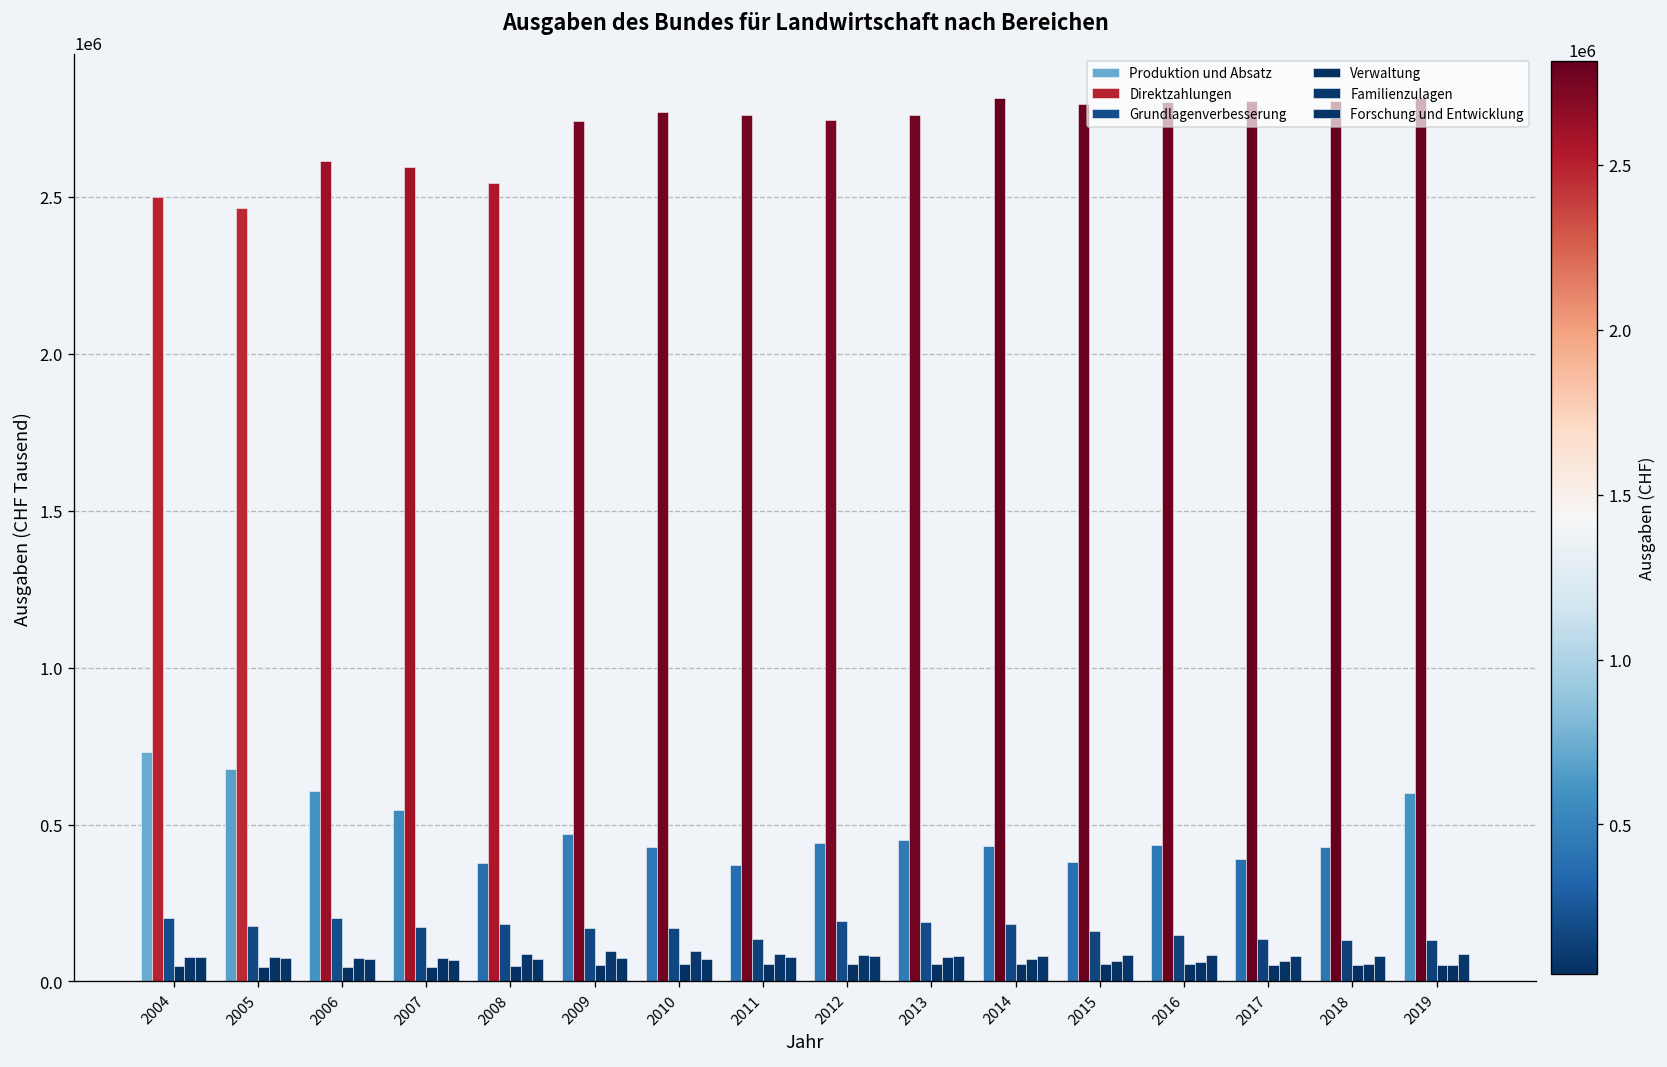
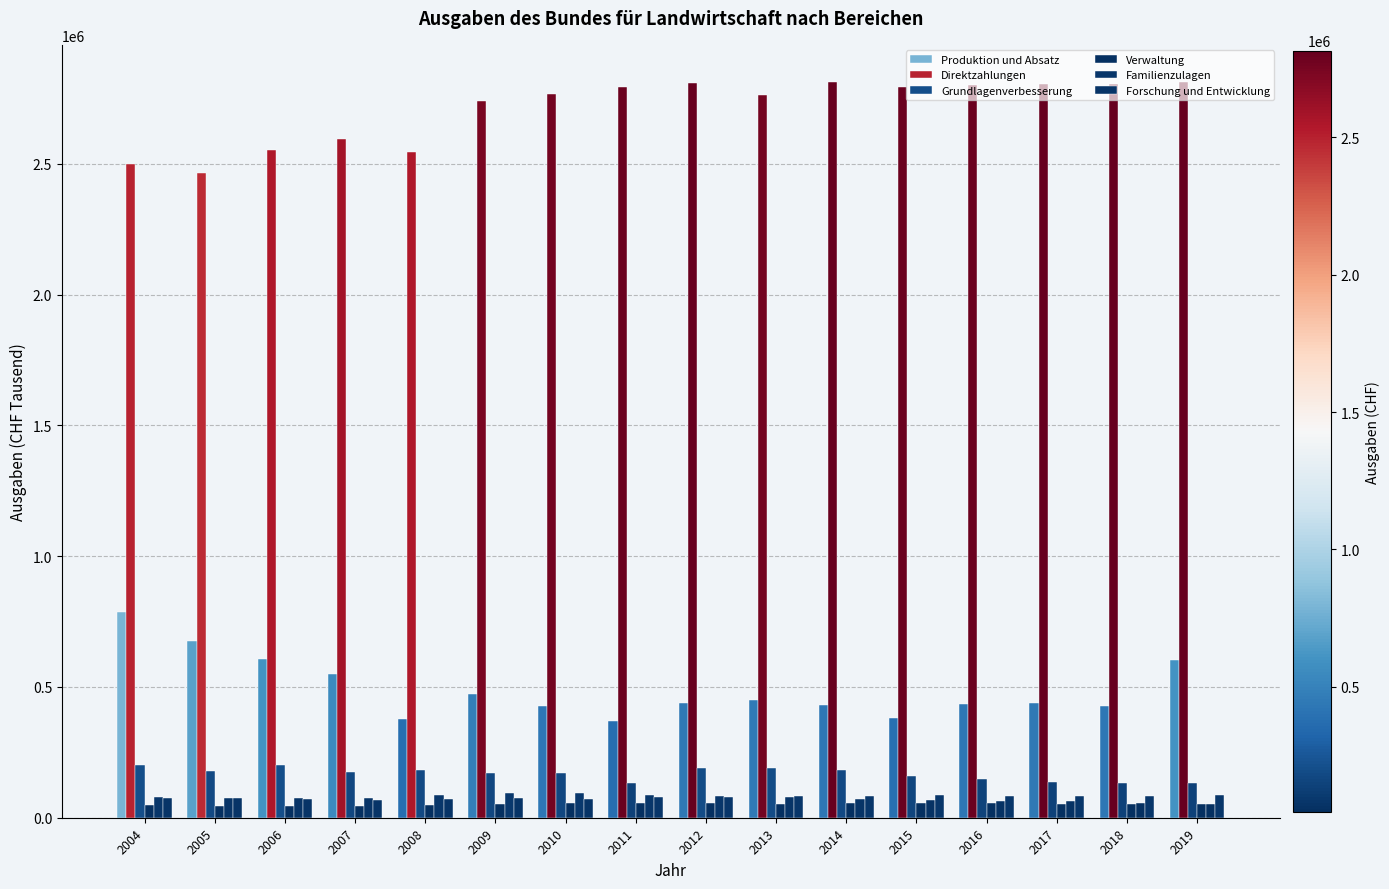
  {
    "Produktion und Absatz": {
-     "2004": 730000,
+     "2004": 790000,
      "2005": 680000,
      "2006": 610000,
      "2007": 550000,
      "2008": 380000,
      "2009": 470000,
      "2010": 430000,
      "2011": 370000,
      "2012": 440000,
      "2013": 450000,
      "2014": 430000,
      "2015": 380000,
      "2016": 430000,
-     "2017": 390000,
+     "2017": 440000,
      "2018": 430000,
      "2019": 600000
    },
    "Direktzahlungen": {
      "2004": 2500000,
      "2005": 2460000,
-     "2006": 2620000,
+     "2006": 2550000,
      "2007": 2600000,
      "2008": 2550000,
      "2009": 2740000,
      "2010": 2770000,
-     "2011": 2760000,
-     "2012": 2740000,
+     "2011": 2790000,
+     "2012": 2810000,
      "2013": 2760000,
      "2014": 2810000,
      "2015": 2800000
    }
  }
